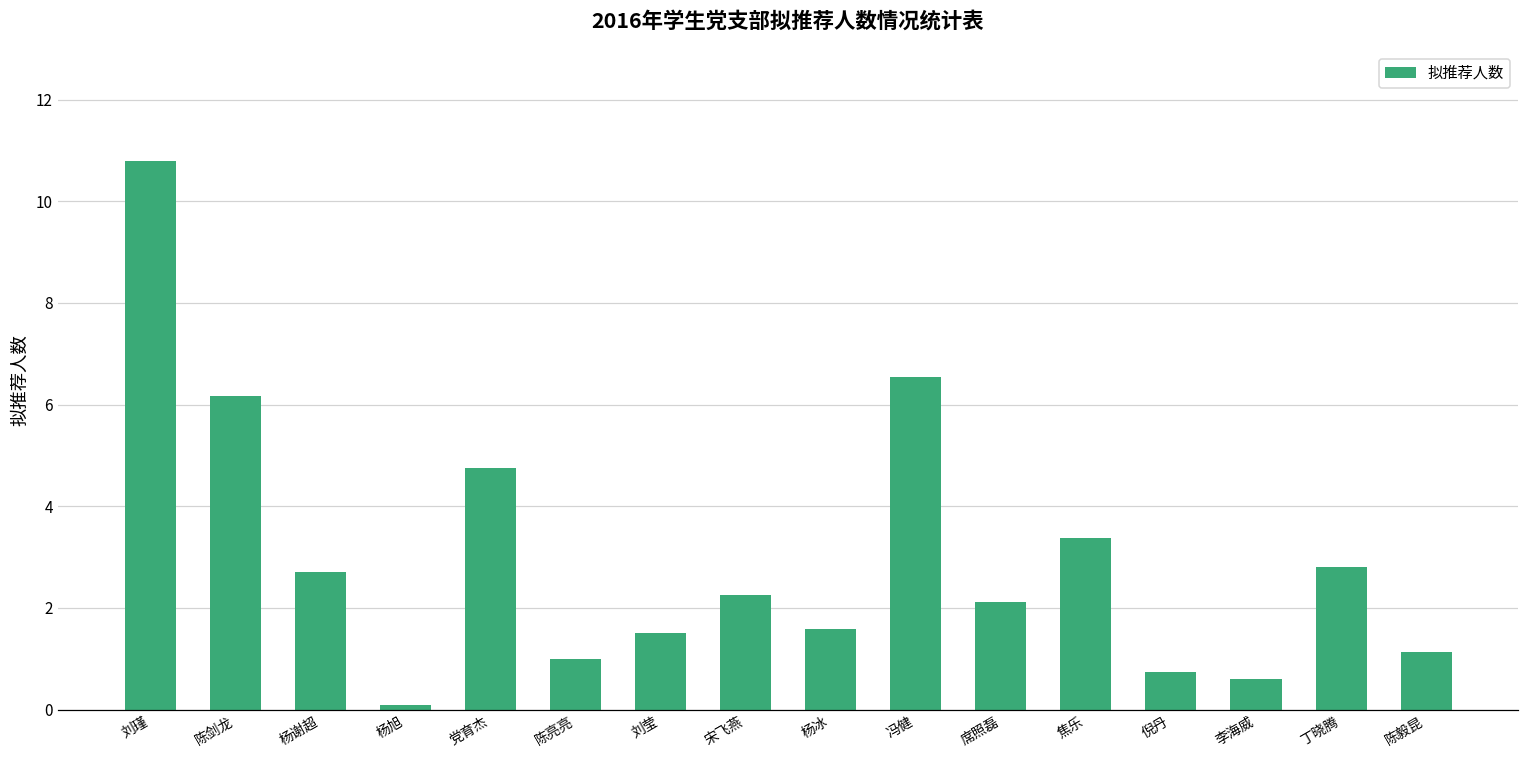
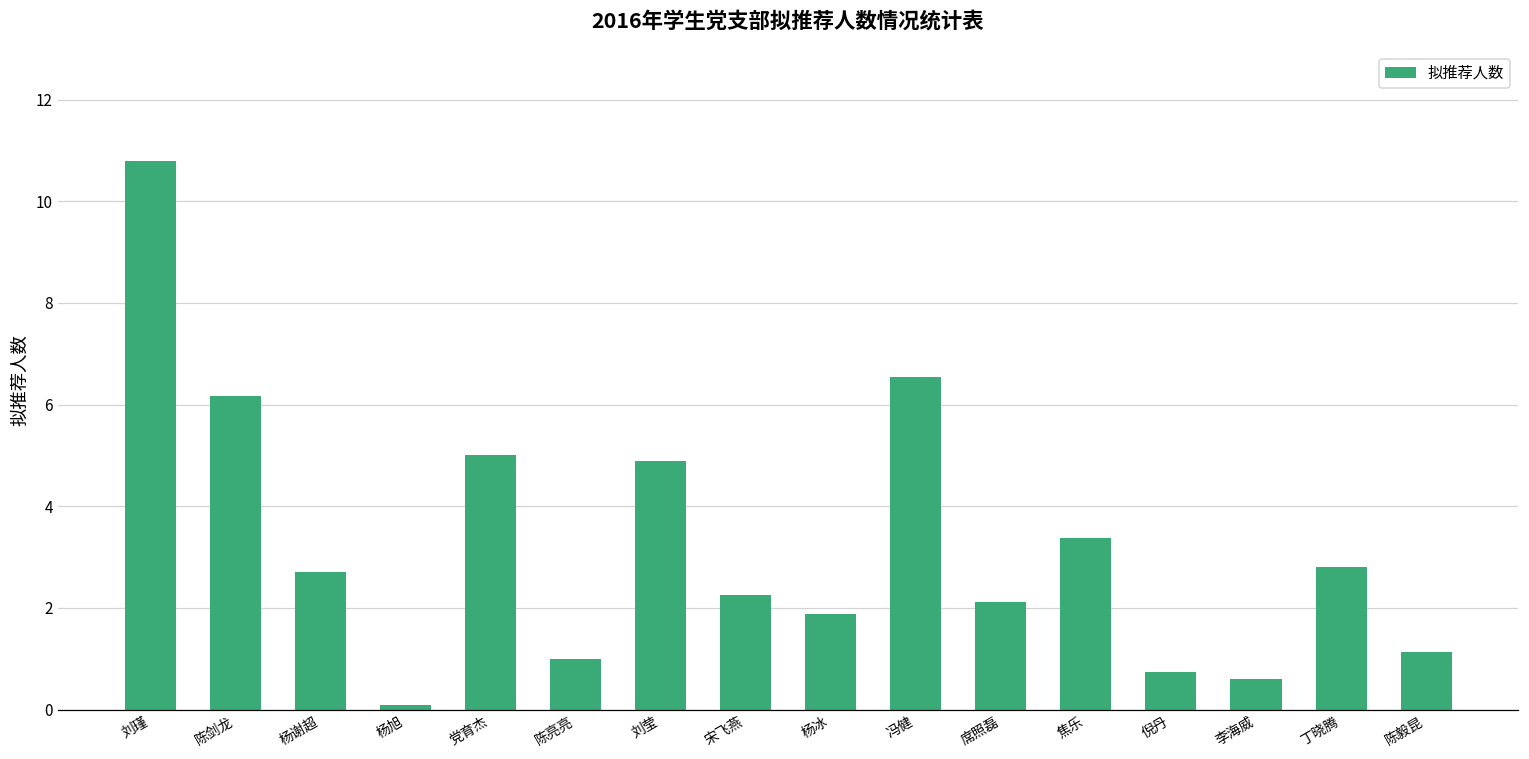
  {
    "刘瑾": 10.8,
    "陈剑龙": 6.2,
    "杨谢超": 2.7,
    "杨旭": 0.1,
-   "党育杰": 4.8,
+   "党育杰": 5.0,
    "陈亮亮": 1.0,
-   "刘莹": 1.5,
+   "刘莹": 4.9,
    "宋飞燕": 2.3,
-   "杨冰": 1.6,
+   "杨冰": 1.9,
    "冯健": 6.6,
    "席照磊": 2.1,
    "焦乐": 3.4,
    "倪丹": 0.8,
    "李海威": 0.6,
    "丁晓腾": 2.8,
    "陈毅昆": 1.1
  }
